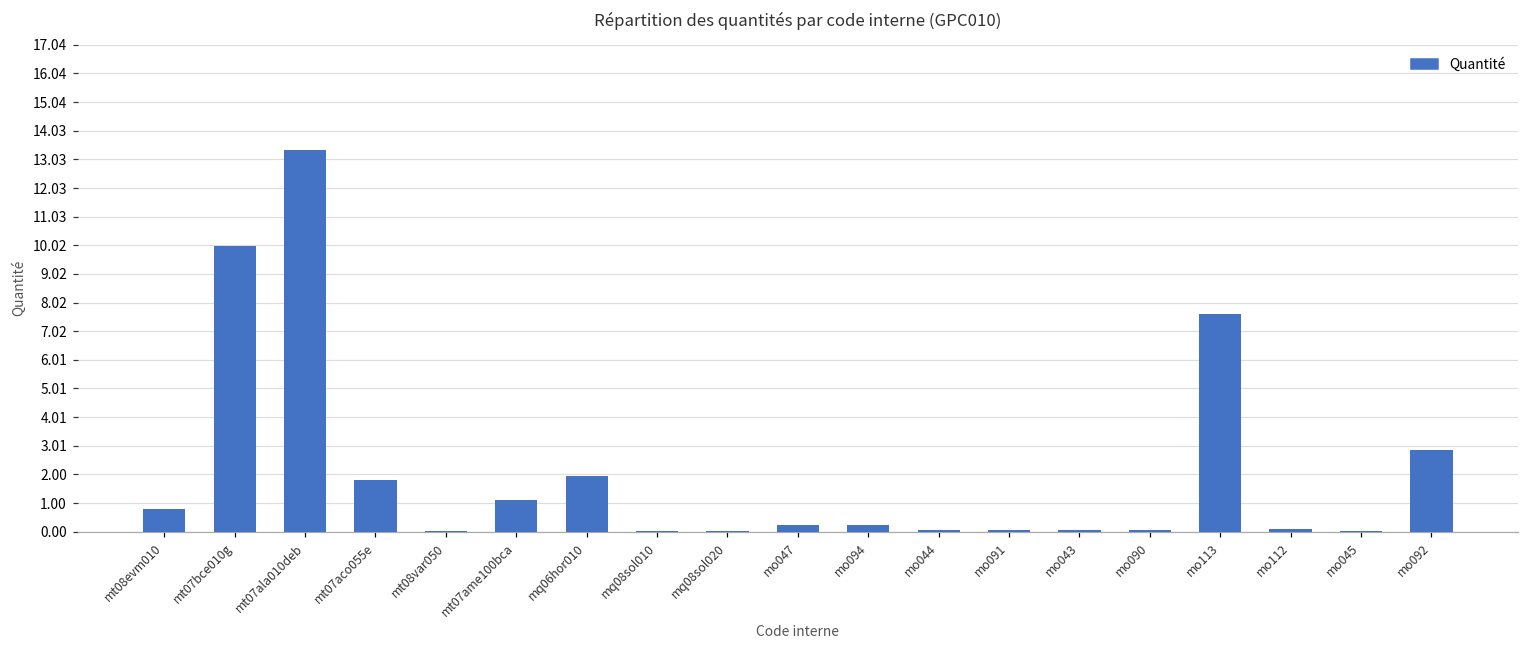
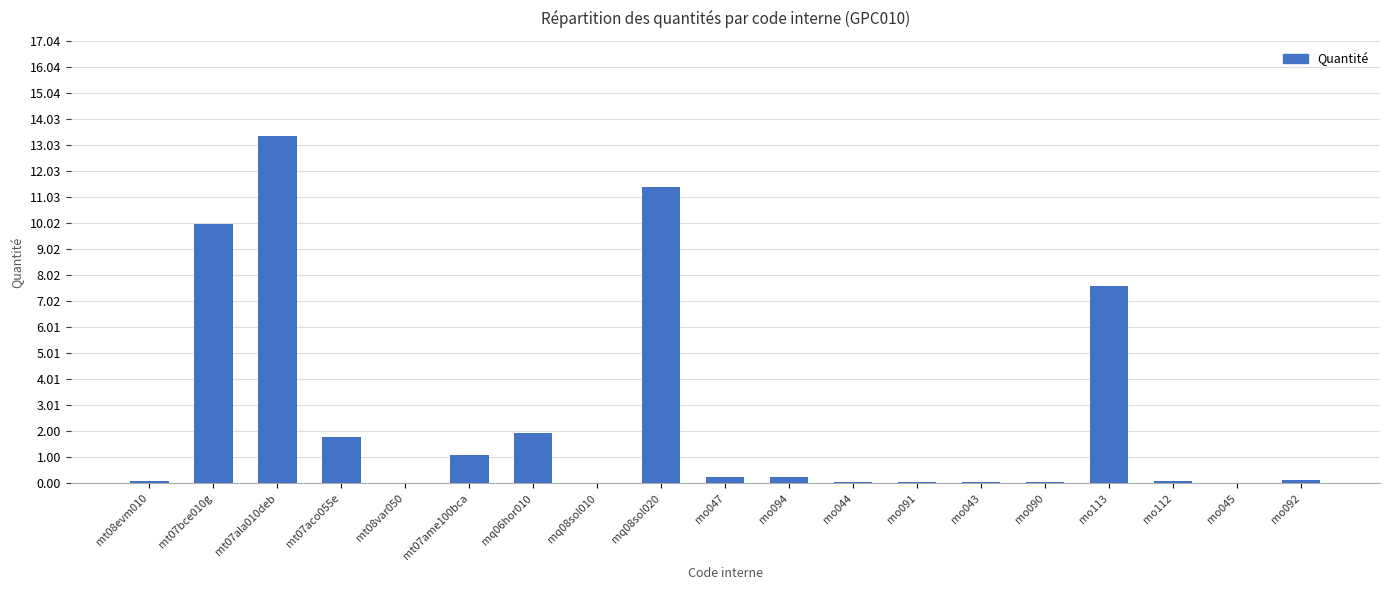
  {
-   "mt08evm010": 0.8,
+   "mt08evm010": 0.1,
    "mt07bce010g": 10.0,
    "mt07ala010deb": 13.4,
    "mt07aco055e": 1.8,
    "mt07ame100bca": 1.1,
    "mq06hor010": 1.9,
-   "mq08sol020": 0.0,
+   "mq08sol020": 11.4,
    "mo047": 0.2,
    "mo094": 0.2,
    "mo113": 7.6,
    "mo112": 0.1,
-   "mo092": 2.8
+   "mo092": 0.1
  }
